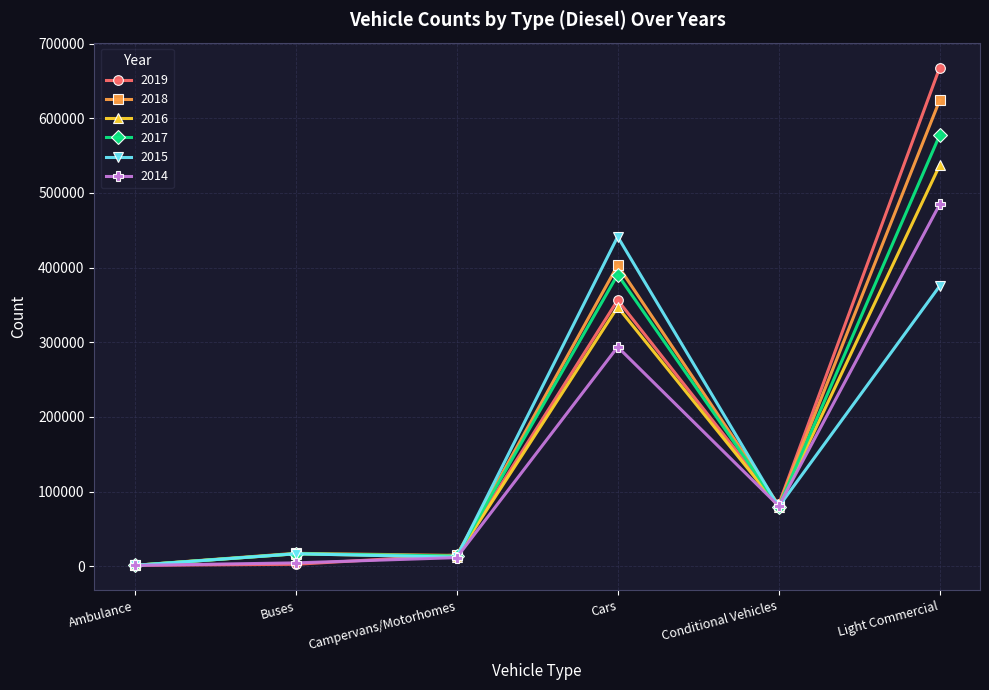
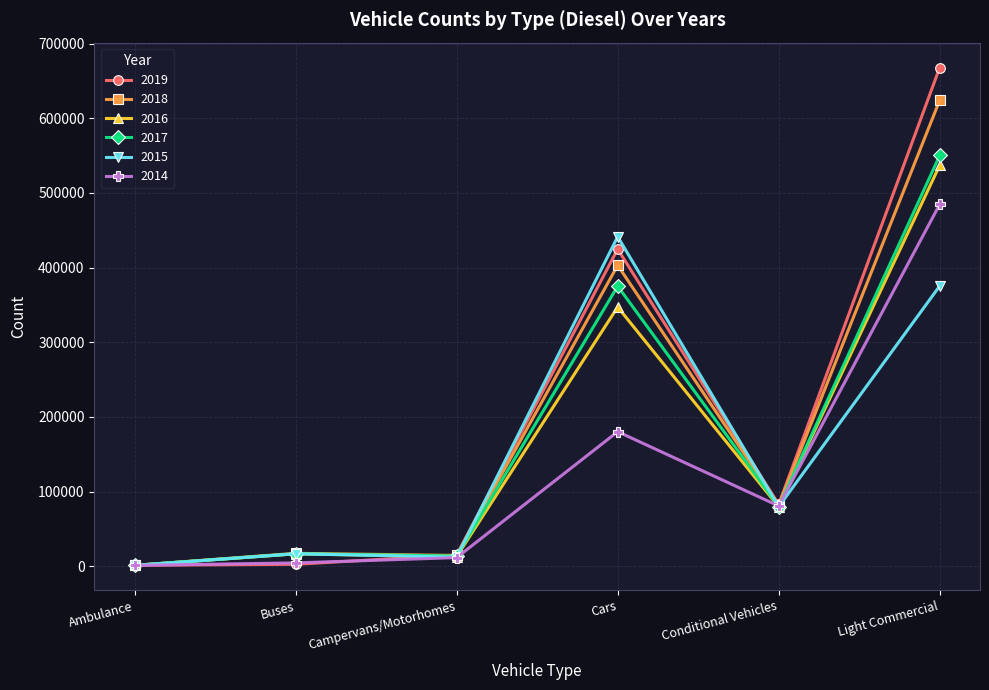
  {
    "2019": {
-     "Cars": 360000,
+     "Cars": 420000,
      "Light Commercial": 670000
    },
    "2017": {
-     "Cars": 390000,
-     "Light Commercial": 580000
+     "Cars": 380000,
+     "Light Commercial": 550000
    },
    "2015": {
      "Cars": 440000,
      "Light Commercial": 380000
    },
    "2014": {
-     "Cars": 290000,
+     "Cars": 180000,
      "Light Commercial": 480000
    }
  }
